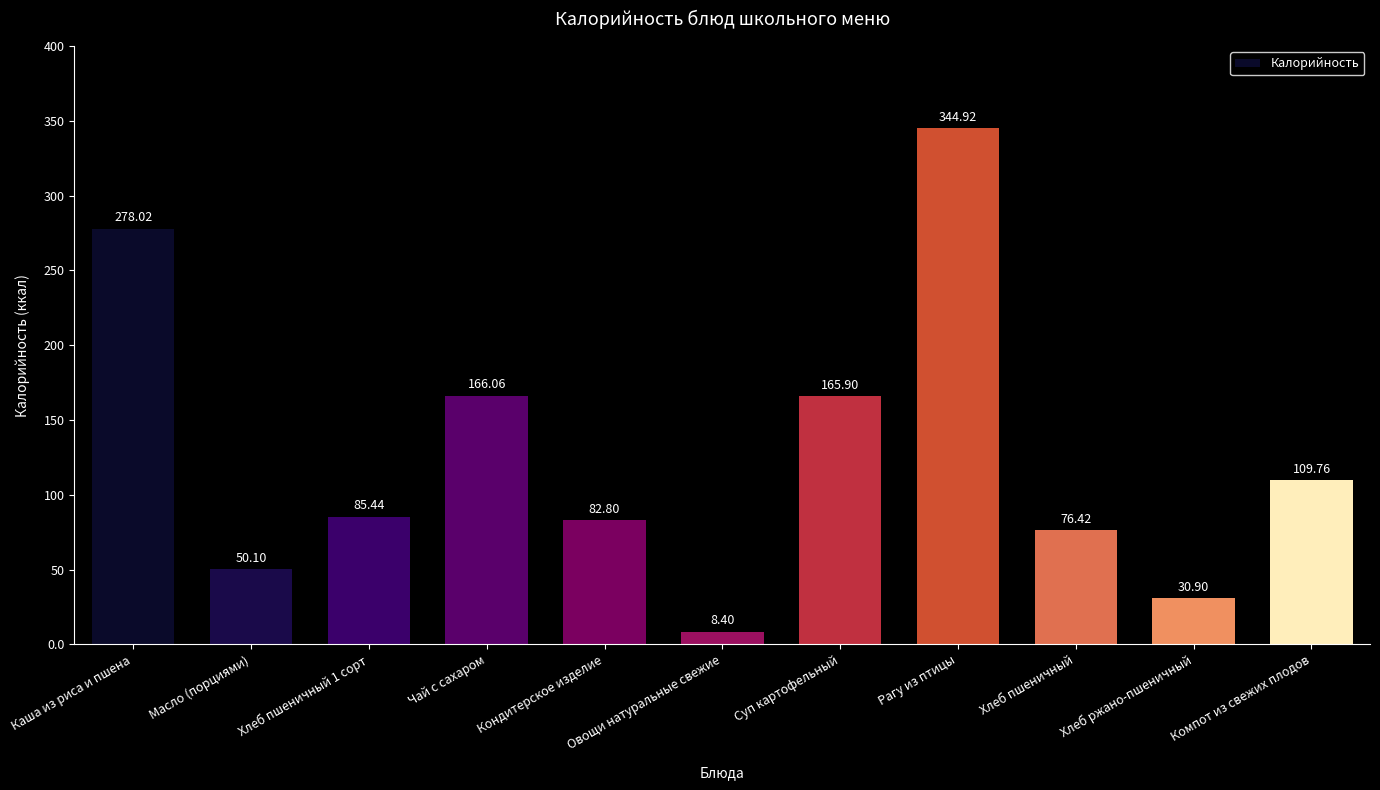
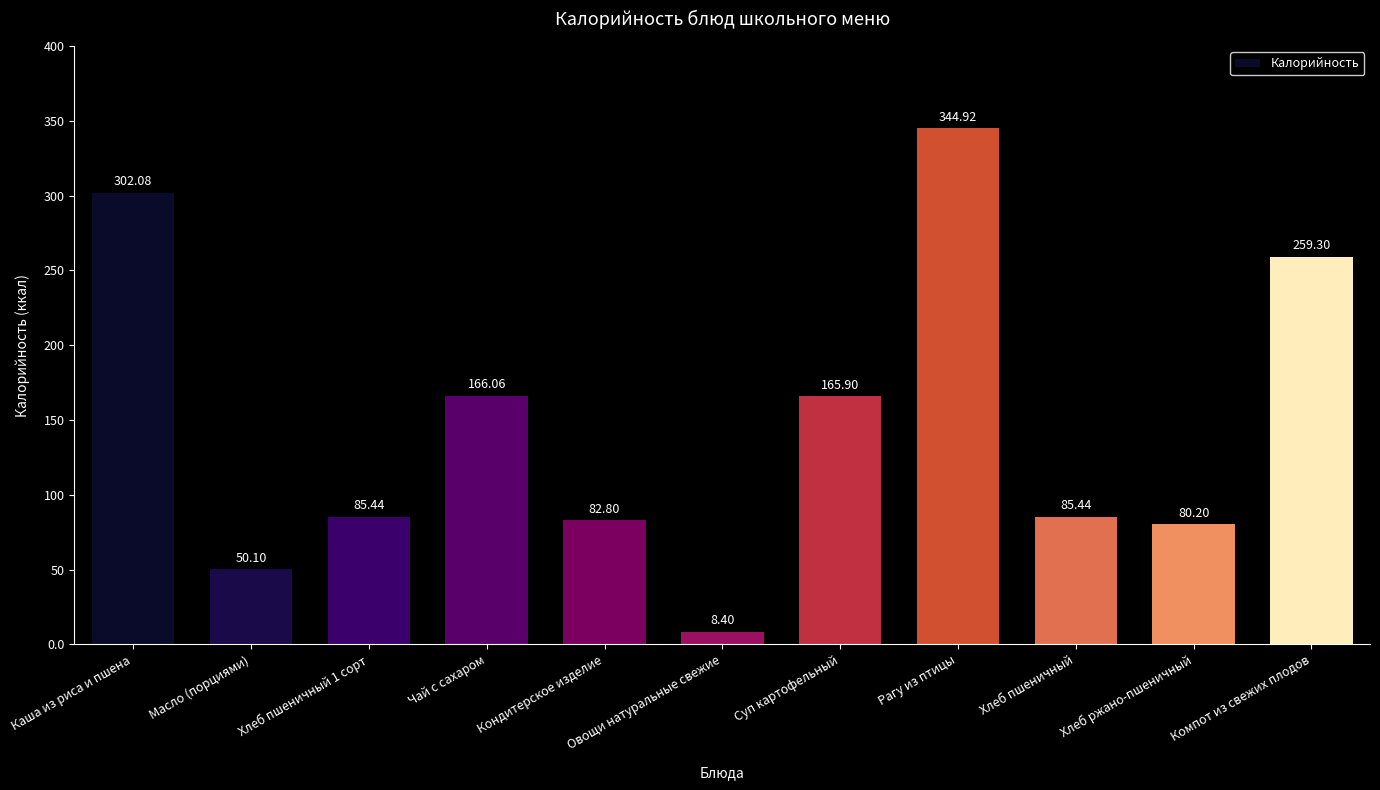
  {
-   "Каша из риса и пшена": 278.02,
+   "Каша из риса и пшена": 302.08,
    "Масло (порциями)": 50.10,
    "Хлеб пшеничный 1 сорт": 85.44,
    "Чай с сахаром": 166.06,
    "Кондитерское изделие": 82.80,
    "Овощи натуральные свежие": 8.40,
    "Суп картофельный": 165.90,
    "Рагу из птицы": 344.92,
-   "Хлеб пшеничный": 76.42,
-   "Хлеб ржано-пшеничный": 30.90,
-   "Компот из свежих плодов": 109.76
+   "Хлеб пшеничный": 85.44,
+   "Хлеб ржано-пшеничный": 80.20,
+   "Компот из свежих плодов": 259.30
  }
